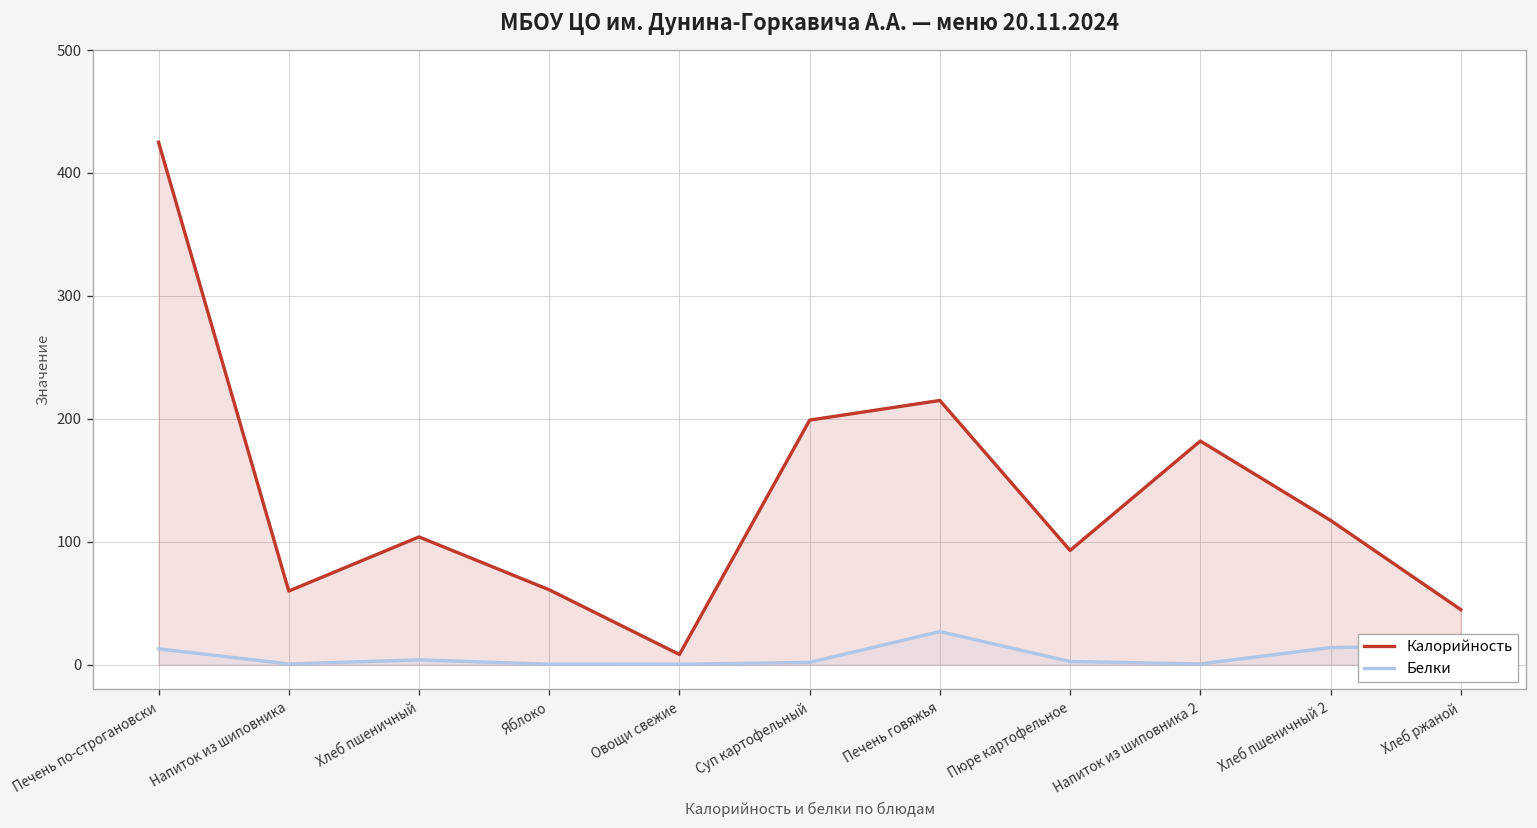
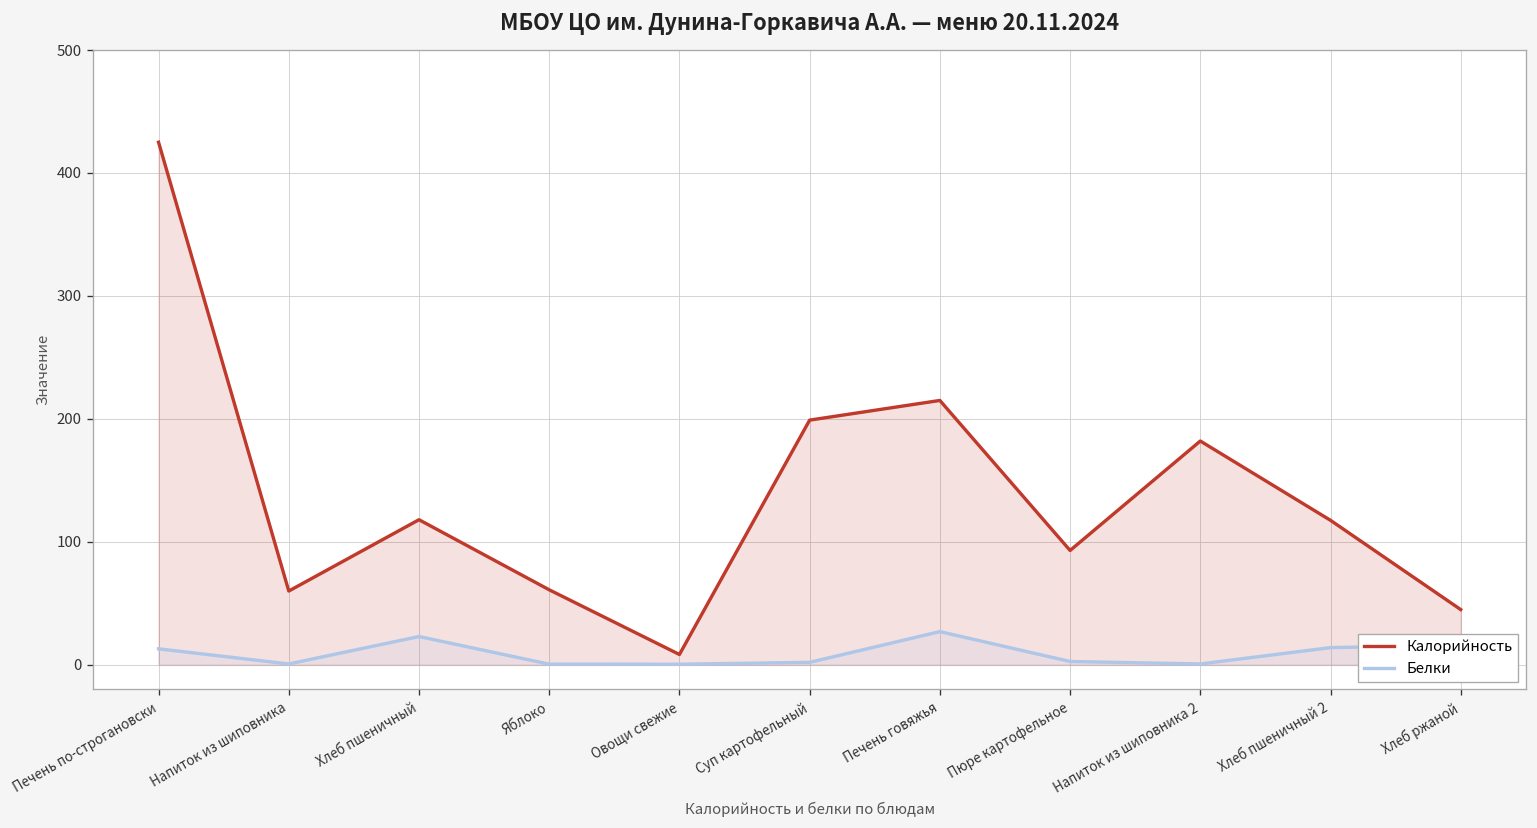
  {
    "Калорийность": {
      "Печень по-строгановски": 425,
      "Напиток из шиповника": 60,
-     "Хлеб пшеничный": 104,
+     "Хлеб пшеничный": 118,
      "Яблоко": 61,
      "Овощи свежие": 8,
      "Суп картофельный": 199,
      "Печень говяжья": 215,
      "Пюре картофельное": 93,
      "Напиток из шиповника 2": 182,
      "Хлеб пшеничный 2": 118,
      "Хлеб ржаной": 45
    },
    "Белки": {
      "Печень по-строгановски": 13,
      "Напиток из шиповника": 1,
-     "Хлеб пшеничный": 4,
+     "Хлеб пшеничный": 23,
      "Яблоко": 1,
      "Овощи свежие": 0,
      "Суп картофельный": 2,
      "Печень говяжья": 27,
      "Пюре картофельное": 3,
      "Напиток из шиповника 2": 1,
      "Хлеб пшеничный 2": 14
    }
  }
